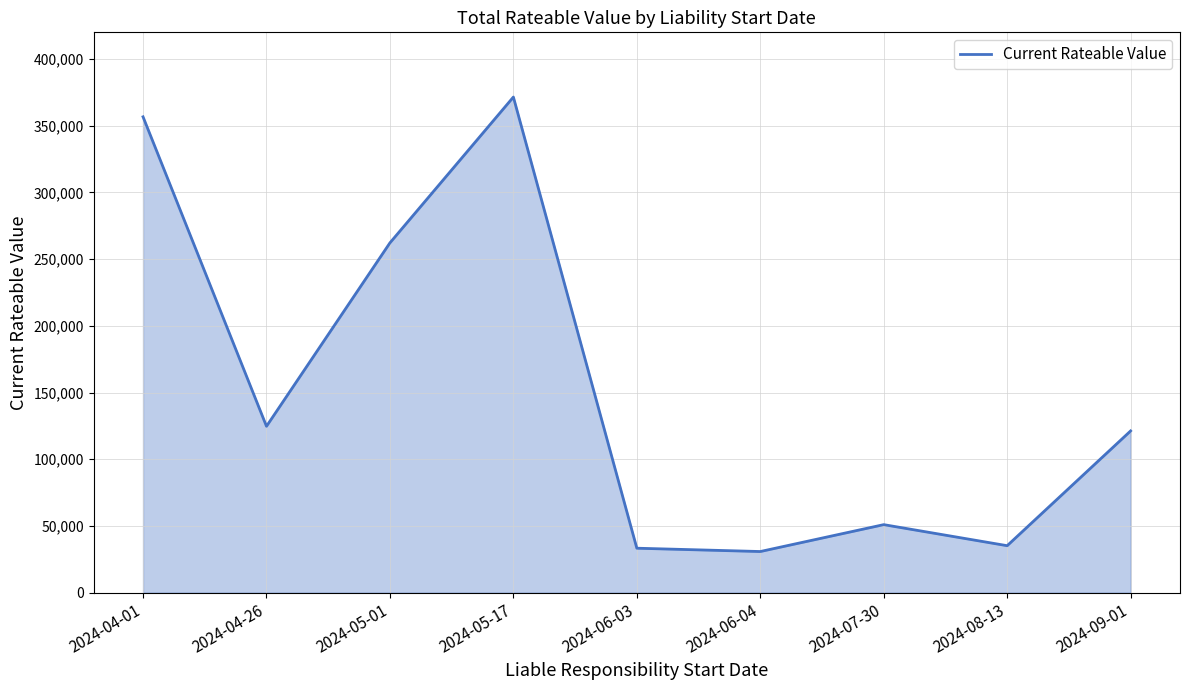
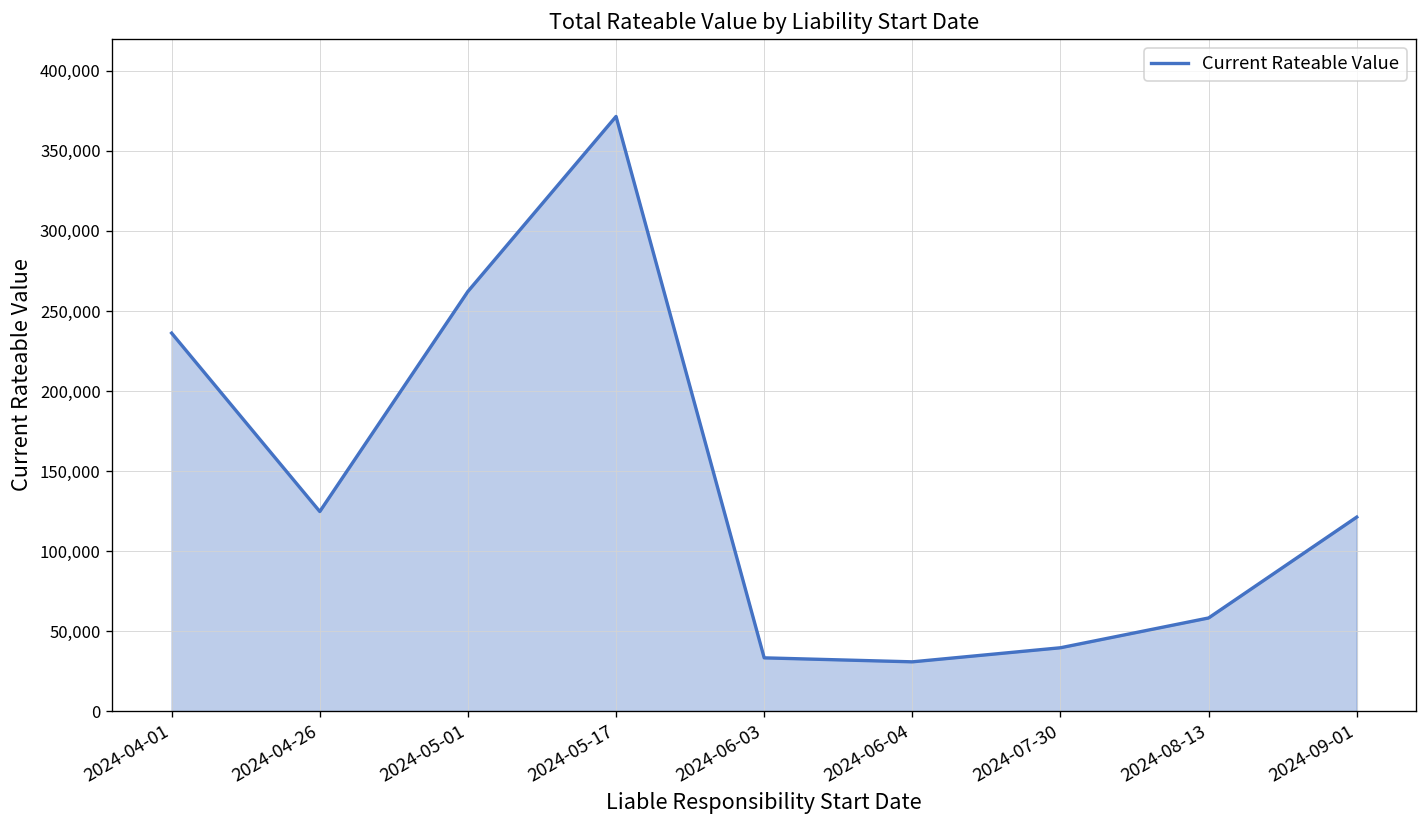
  {
-   "2024-04-01": "357,000",
+   "2024-04-01": "236,000",
    "2024-04-26": "125,000",
    "2024-05-01": "262,000",
    "2024-05-17": "372,000",
    "2024-06-03": "33,000",
    "2024-06-04": "31,000",
-   "2024-07-30": "51,000",
-   "2024-08-13": "35,000",
+   "2024-07-30": "40,000",
+   "2024-08-13": "58,000",
    "2024-09-01": "121,000"
  }
